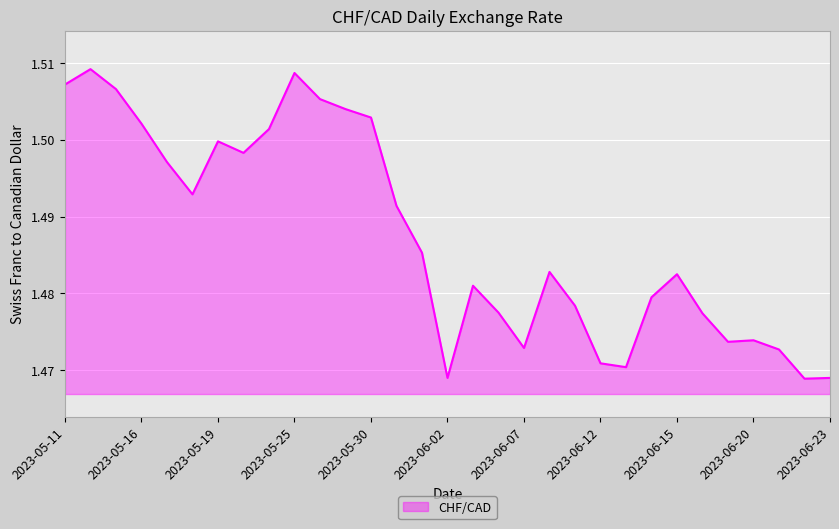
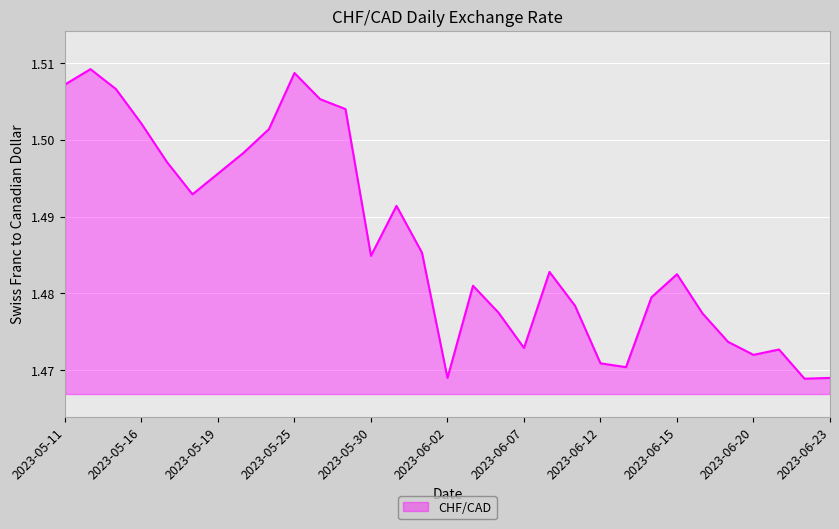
  {
    "2023-05-11": 1.507,
    "2023-05-16": 1.502,
-   "2023-05-19": 1.500,
+   "2023-05-19": 1.496,
    "2023-05-25": 1.509,
-   "2023-05-30": 1.503,
+   "2023-05-30": 1.485,
    "2023-06-02": 1.469,
    "2023-06-07": 1.473,
    "2023-06-12": 1.471,
    "2023-06-15": 1.483,
-   "2023-06-20": 1.474,
+   "2023-06-20": 1.472,
    "2023-06-23": 1.469
  }
